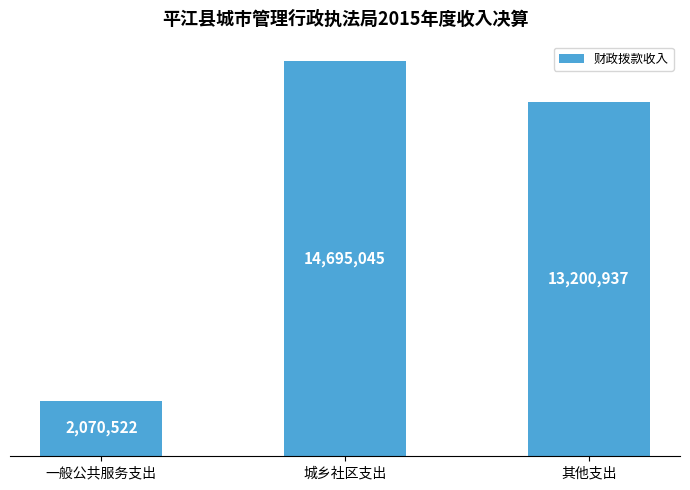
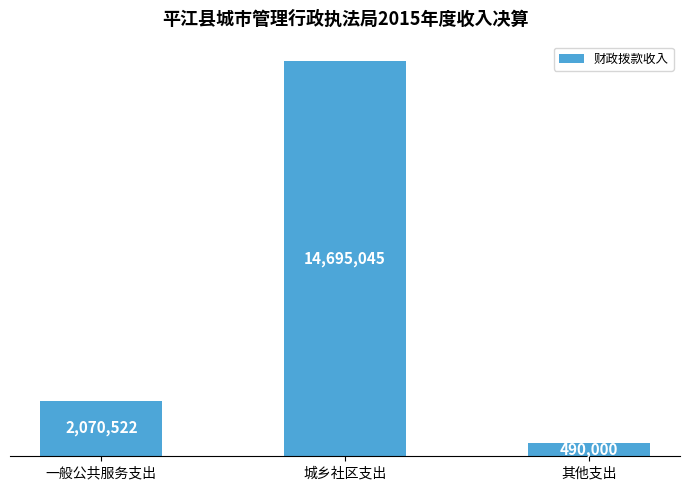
  {
    "一般公共服务支出": "2,070,522",
    "城乡社区支出": "14,695,045",
-   "其他支出": "13,200,937"
+   "其他支出": "490,000"
  }
